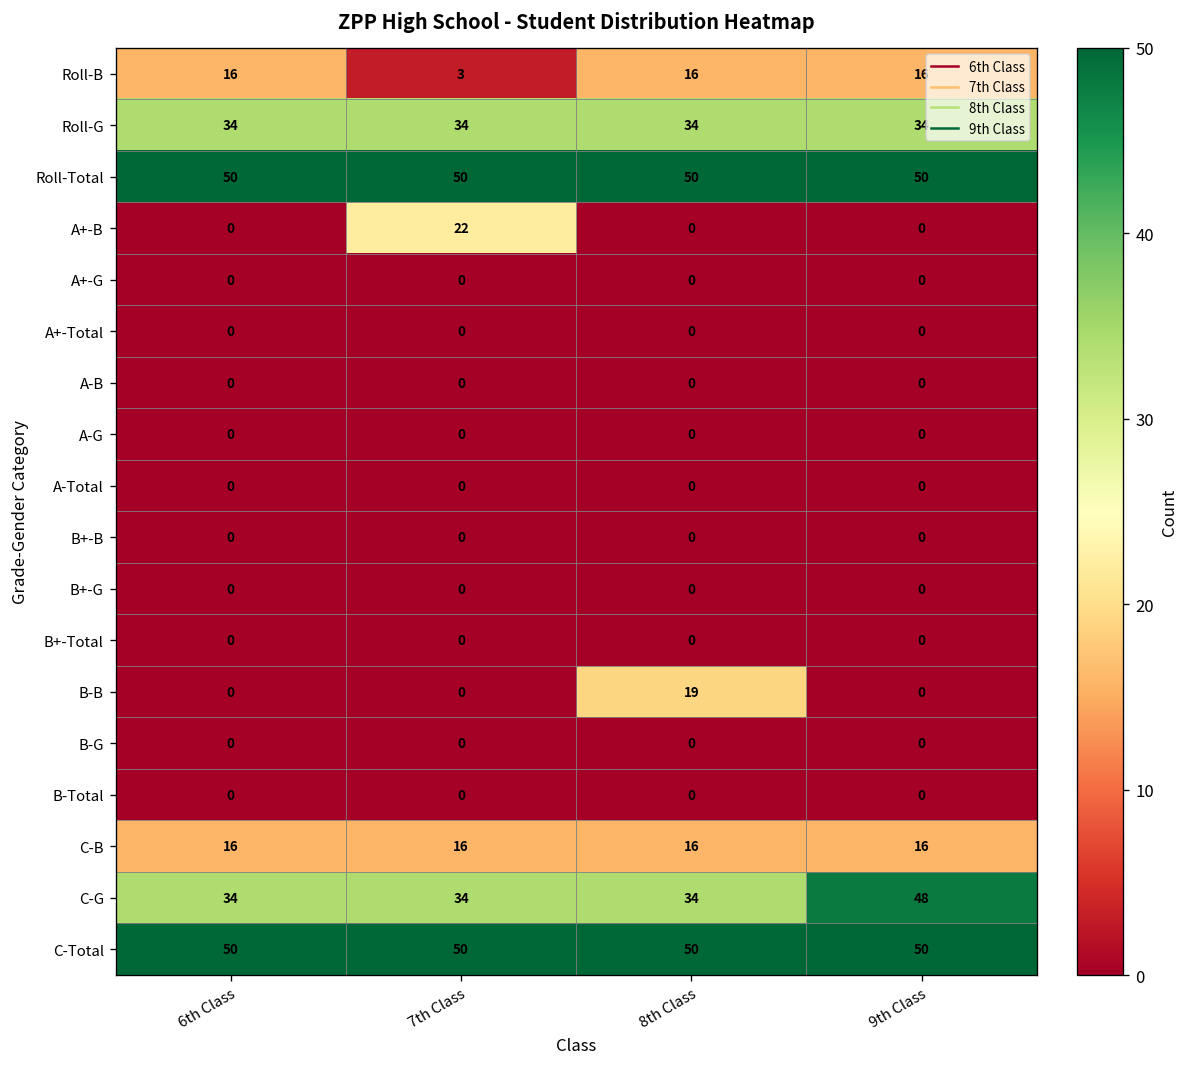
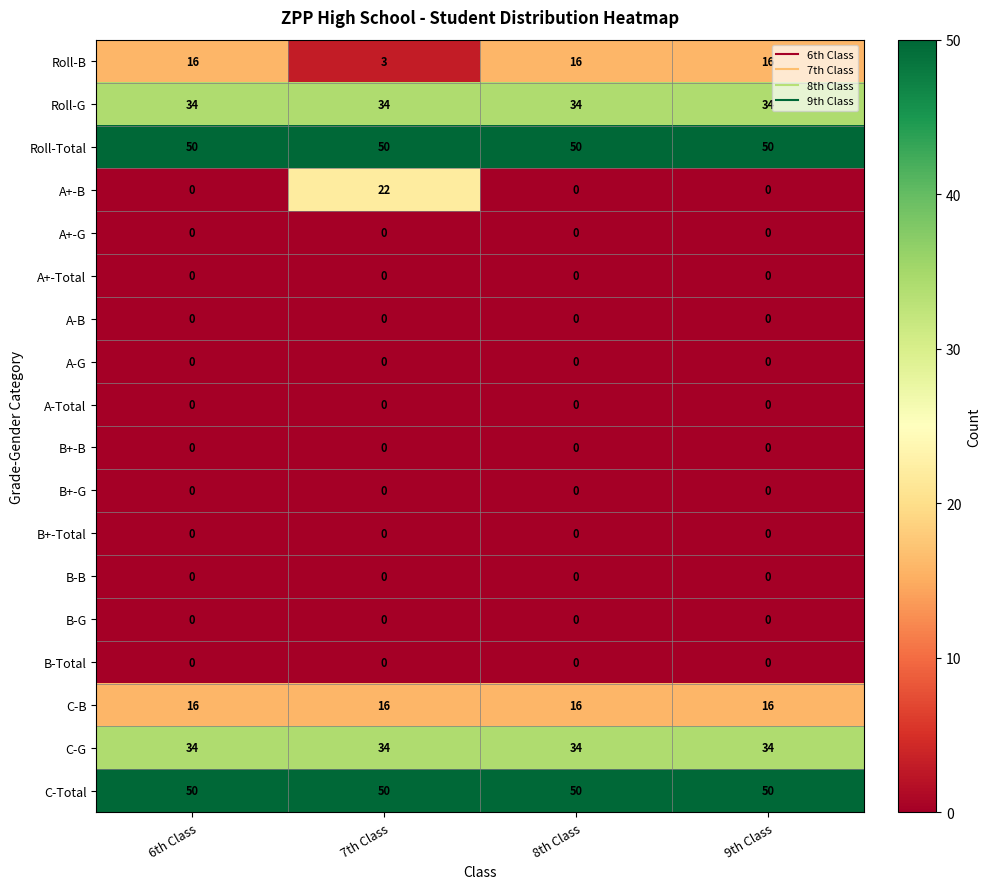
  {
    "Roll-B": {
      "6th Class": 16,
      "7th Class": 3,
      "8th Class": 16
    },
    "Roll-G": {
      "6th Class": 34,
      "7th Class": 34,
      "8th Class": 34
    },
    "Roll-Total": {
      "6th Class": 50,
      "7th Class": 50,
      "8th Class": 50,
      "9th Class": 50
    },
    "A+-B": {
      "6th Class": 0,
      "7th Class": 22,
      "8th Class": 0,
      "9th Class": 0
    },
    "A+-G": {
      "6th Class": 0,
      "7th Class": 0,
      "8th Class": 0,
      "9th Class": 0
    },
    "A+-Total": {
      "6th Class": 0,
      "7th Class": 0,
      "8th Class": 0,
      "9th Class": 0
    },
    "A-B": {
      "6th Class": 0,
      "7th Class": 0,
      "8th Class": 0,
      "9th Class": 0
    },
    "A-G": {
      "6th Class": 0,
      "7th Class": 0,
      "8th Class": 0,
      "9th Class": 0
    },
    "A-Total": {
      "6th Class": 0,
      "7th Class": 0,
      "8th Class": 0,
      "9th Class": 0
    },
    "B+-B": {
      "6th Class": 0,
      "7th Class": 0,
      "8th Class": 0,
      "9th Class": 0
    },
    "B+-G": {
      "6th Class": 0,
      "7th Class": 0,
      "8th Class": 0,
      "9th Class": 0
    },
    "B+-Total": {
      "6th Class": 0,
      "7th Class": 0,
      "8th Class": 0,
      "9th Class": 0
    },
    "B-B": {
      "6th Class": 0,
      "7th Class": 0,
-     "8th Class": 19,
+     "8th Class": 0,
      "9th Class": 0
    },
    "B-G": {
      "6th Class": 0,
      "7th Class": 0,
      "8th Class": 0,
      "9th Class": 0
    },
    "B-Total": {
      "6th Class": 0,
      "7th Class": 0,
      "8th Class": 0,
      "9th Class": 0
    },
    "C-B": {
      "6th Class": 16,
      "7th Class": 16,
      "8th Class": 16,
      "9th Class": 16
    },
    "C-G": {
      "6th Class": 34,
      "7th Class": 34,
      "8th Class": 34,
-     "9th Class": 48
+     "9th Class": 34
    },
    "C-Total": {
      "6th Class": 50,
      "7th Class": 50,
      "8th Class": 50,
      "9th Class": 50
    }
  }
